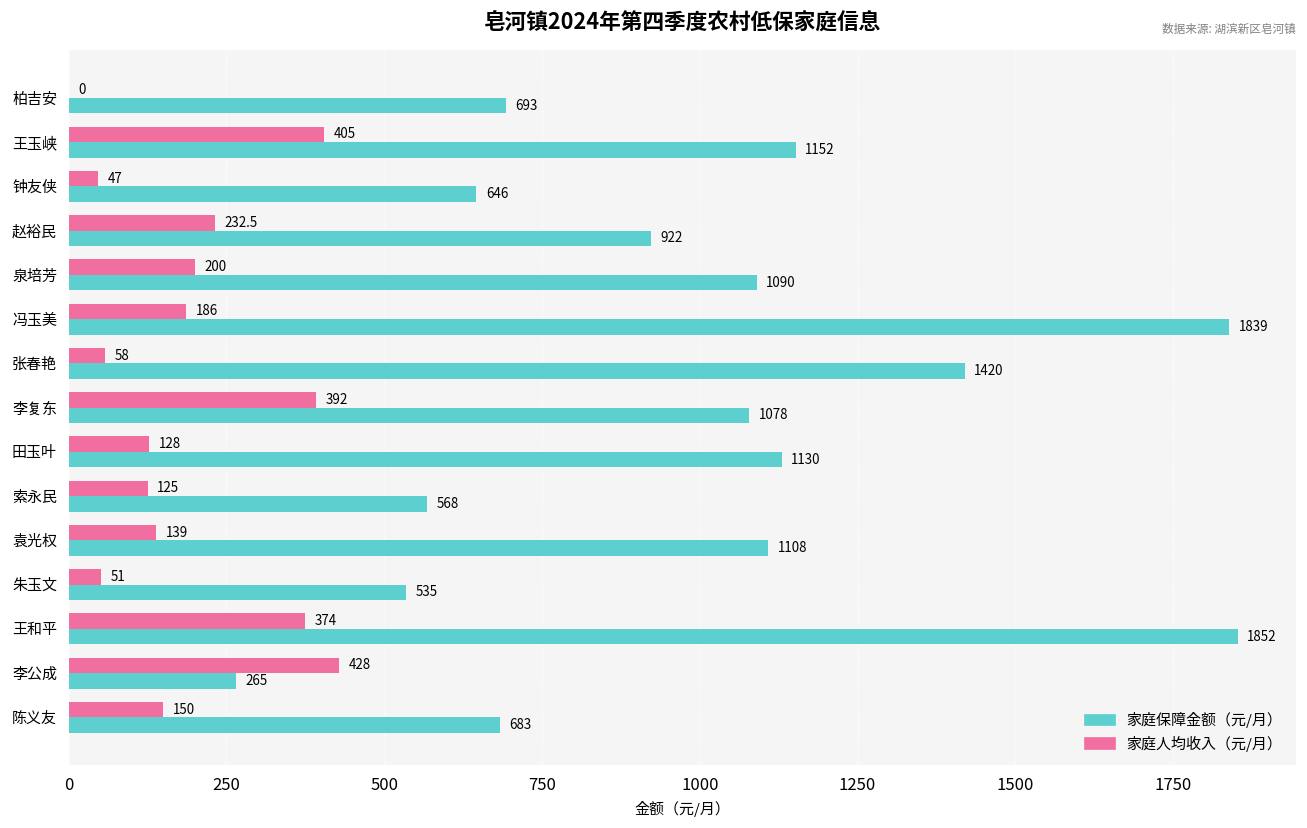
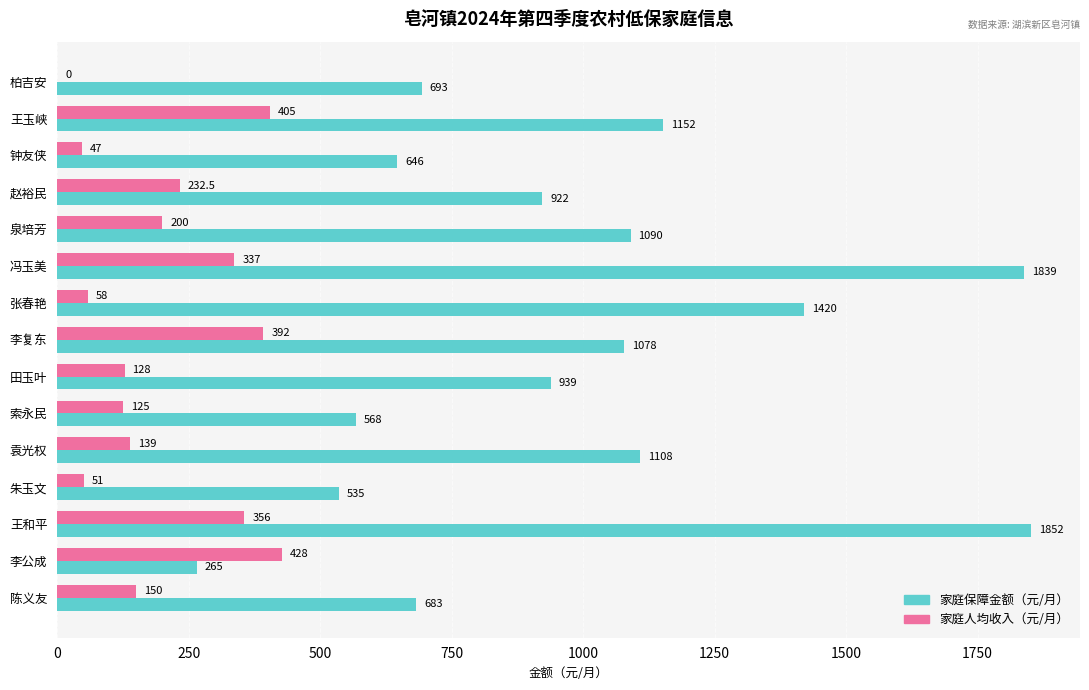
  {
    "家庭保障金额（元/月）": {
      "柏吉安": 693,
      "王玉峡": 1152,
      "钟友侠": 646,
      "赵裕民": 922,
      "泉培芳": 1090,
      "冯玉美": 1839,
      "张春艳": 1420,
      "李复东": 1078,
-     "田玉叶": 1130,
+     "田玉叶": 939,
      "索永民": 568,
      "袁光权": 1108,
      "朱玉文": 535,
      "王和平": 1852,
      "李公成": 265,
      "陈义友": 683
    },
    "家庭人均收入（元/月）": {
      "柏吉安": 0,
      "王玉峡": 405,
      "钟友侠": 47,
      "赵裕民": 232.5,
      "泉培芳": 200,
-     "冯玉美": 186,
+     "冯玉美": 337,
      "张春艳": 58,
      "李复东": 392,
      "田玉叶": 128,
      "索永民": 125,
      "袁光权": 139,
      "朱玉文": 51,
-     "王和平": 374,
+     "王和平": 356,
      "李公成": 428,
      "陈义友": 150
    }
  }
